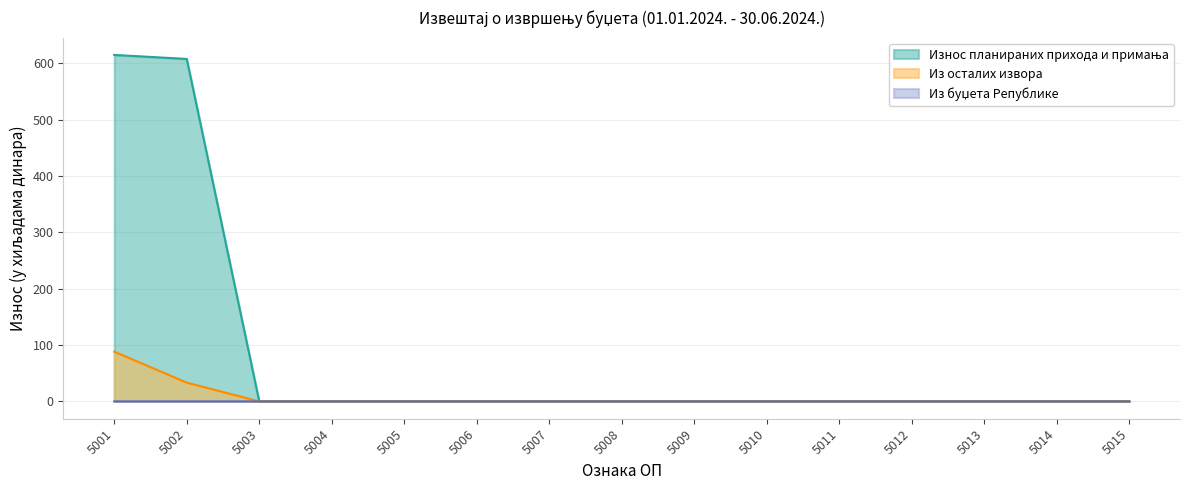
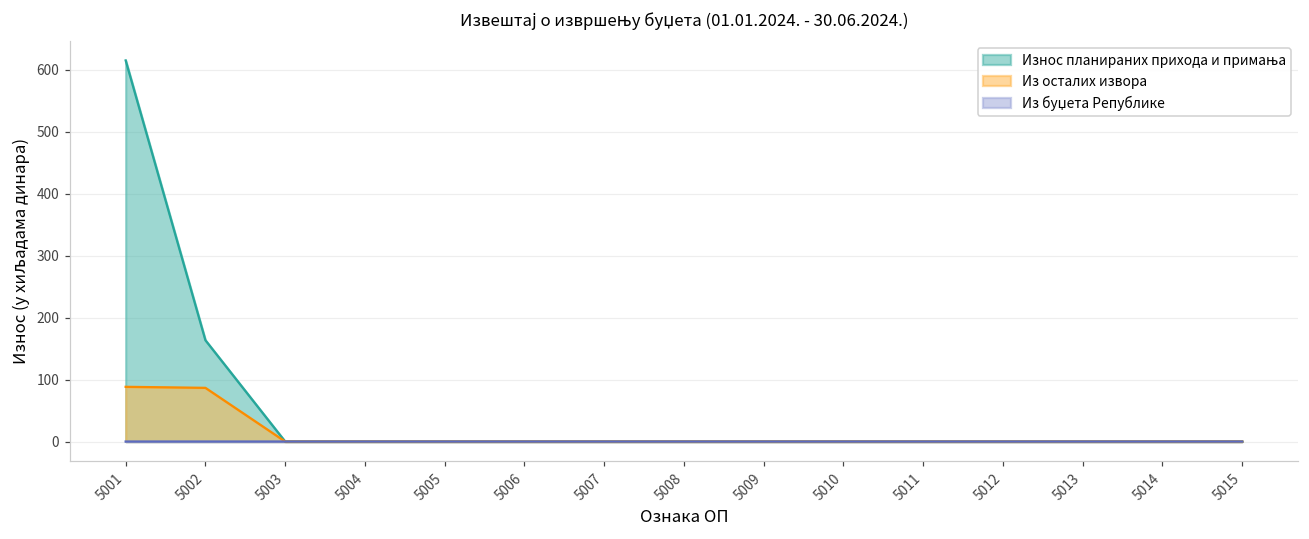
  {
    "Износ планираних прихода и примања": {
      "5001": 620,
-     "5002": 610
+     "5002": 160
    },
    "Из осталих извора": {
      "5001": 90,
-     "5002": 30
+     "5002": 90
    },
    "Из буџета Републике": {
      "5001": 0,
      "5002": 0
    }
  }
